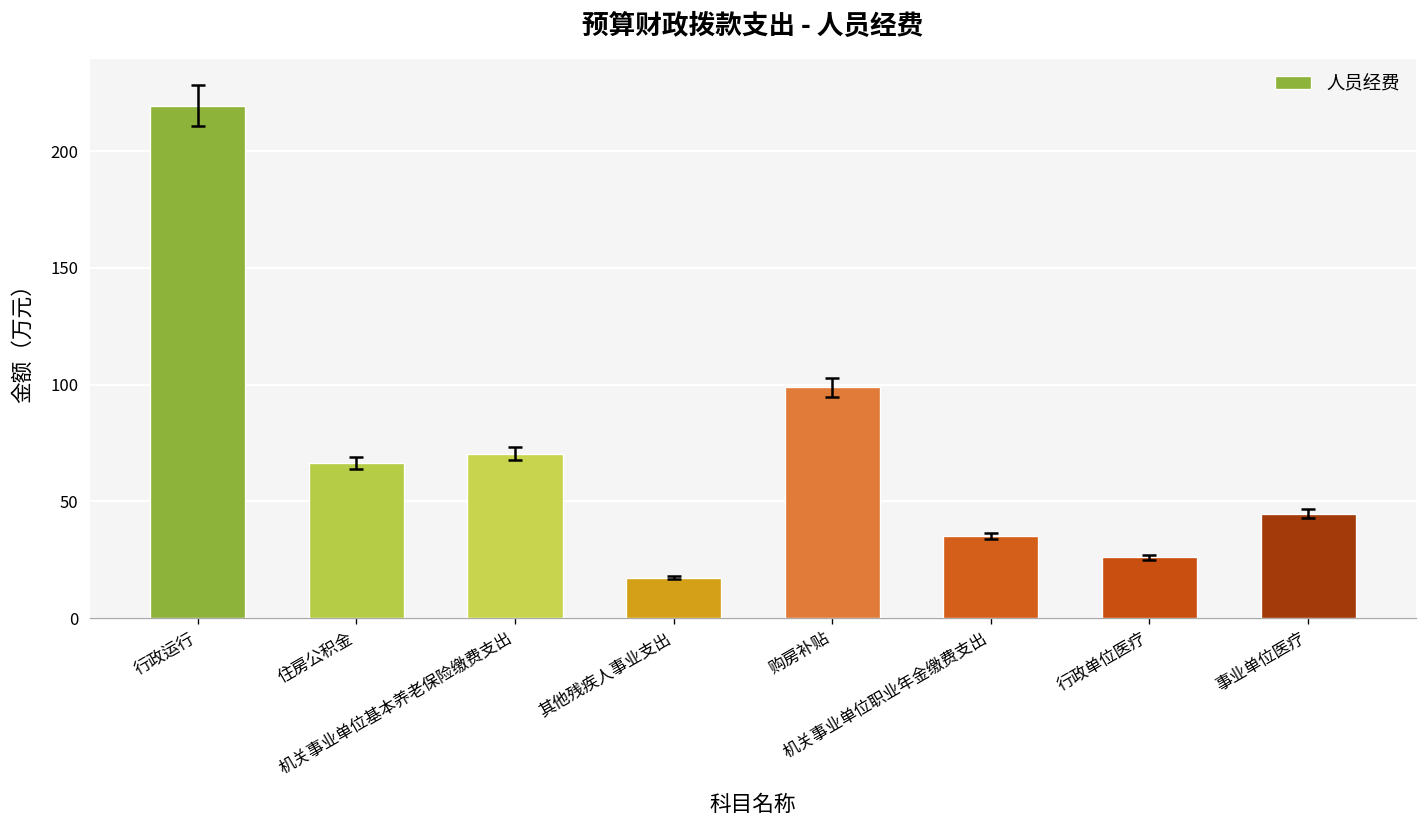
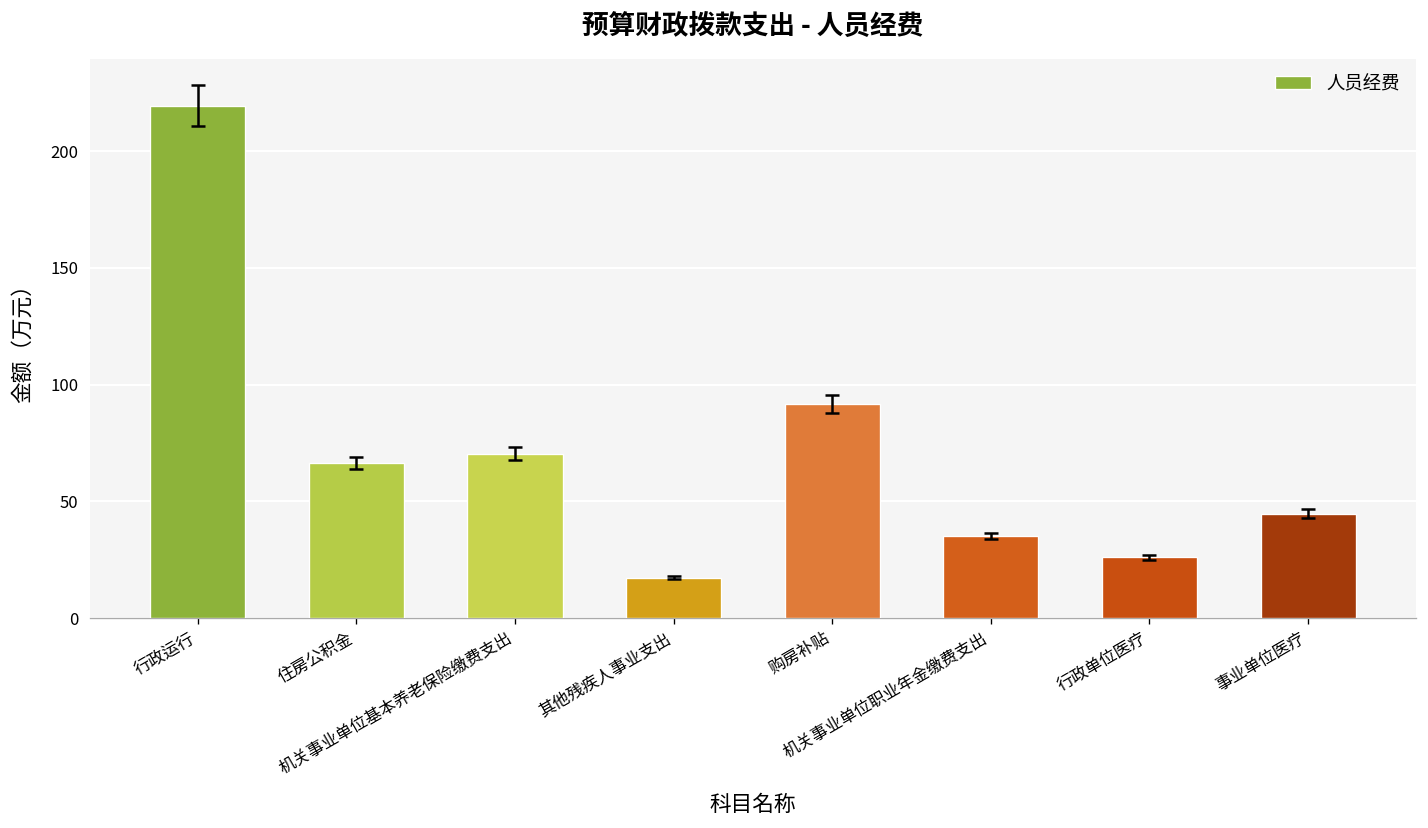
  {
    "人员经费": {
      "行政运行": 219,
      "住房公积金": 66,
      "机关事业单位基本养老保险缴费支出": 70,
      "其他残疾人事业支出": 17,
-     "购房补贴": 99,
+     "购房补贴": 92,
      "机关事业单位职业年金缴费支出": 35,
      "行政单位医疗": 26,
      "事业单位医疗": 45
    }
  }
